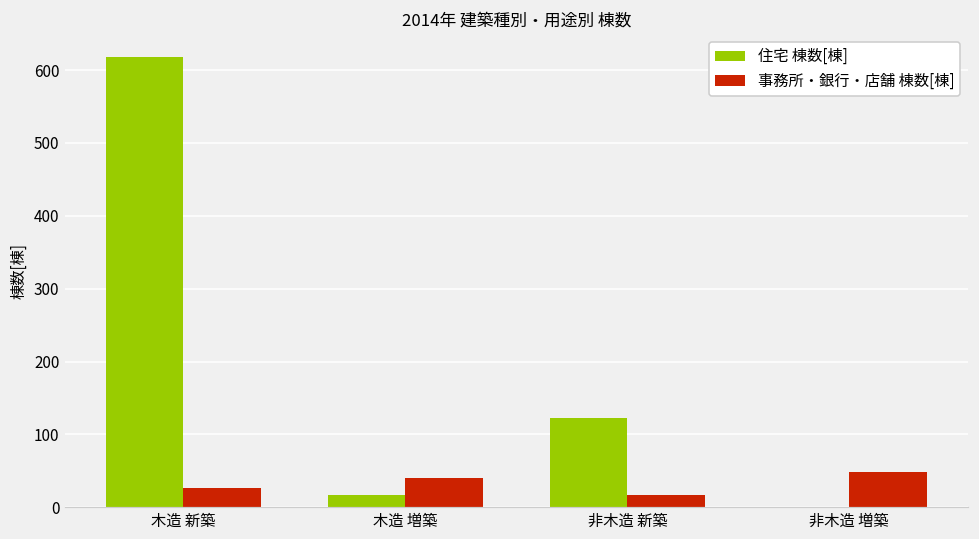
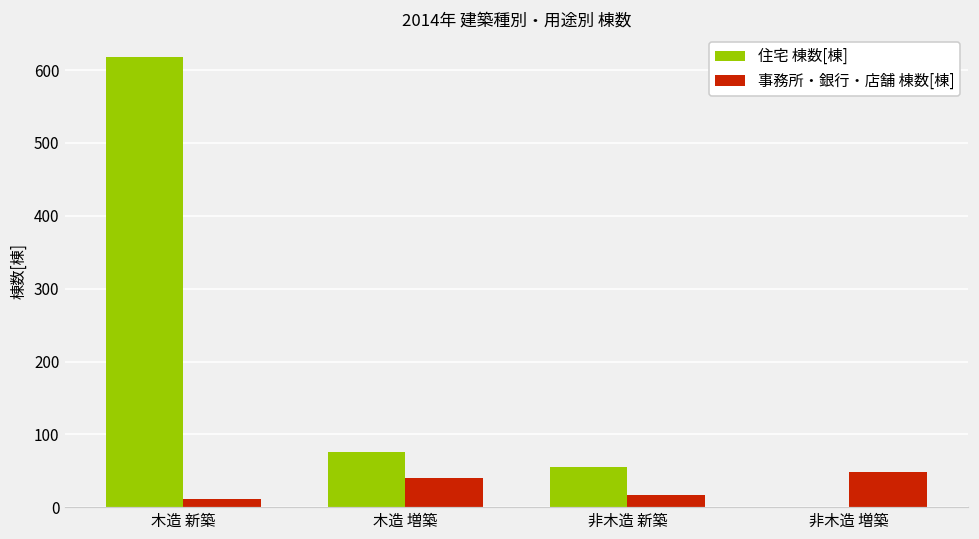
  {
    "住宅 棟数[棟]": {
      "木造 新築": 620,
-     "木造 増築": 20,
-     "非木造 新築": 120
+     "木造 増築": 80,
+     "非木造 新築": 60
    },
    "事務所・銀行・店舗 棟数[棟]": {
-     "木造 新築": 30,
+     "木造 新築": 10,
      "木造 増築": 40,
      "非木造 新築": 20,
      "非木造 増築": 50
    }
  }
